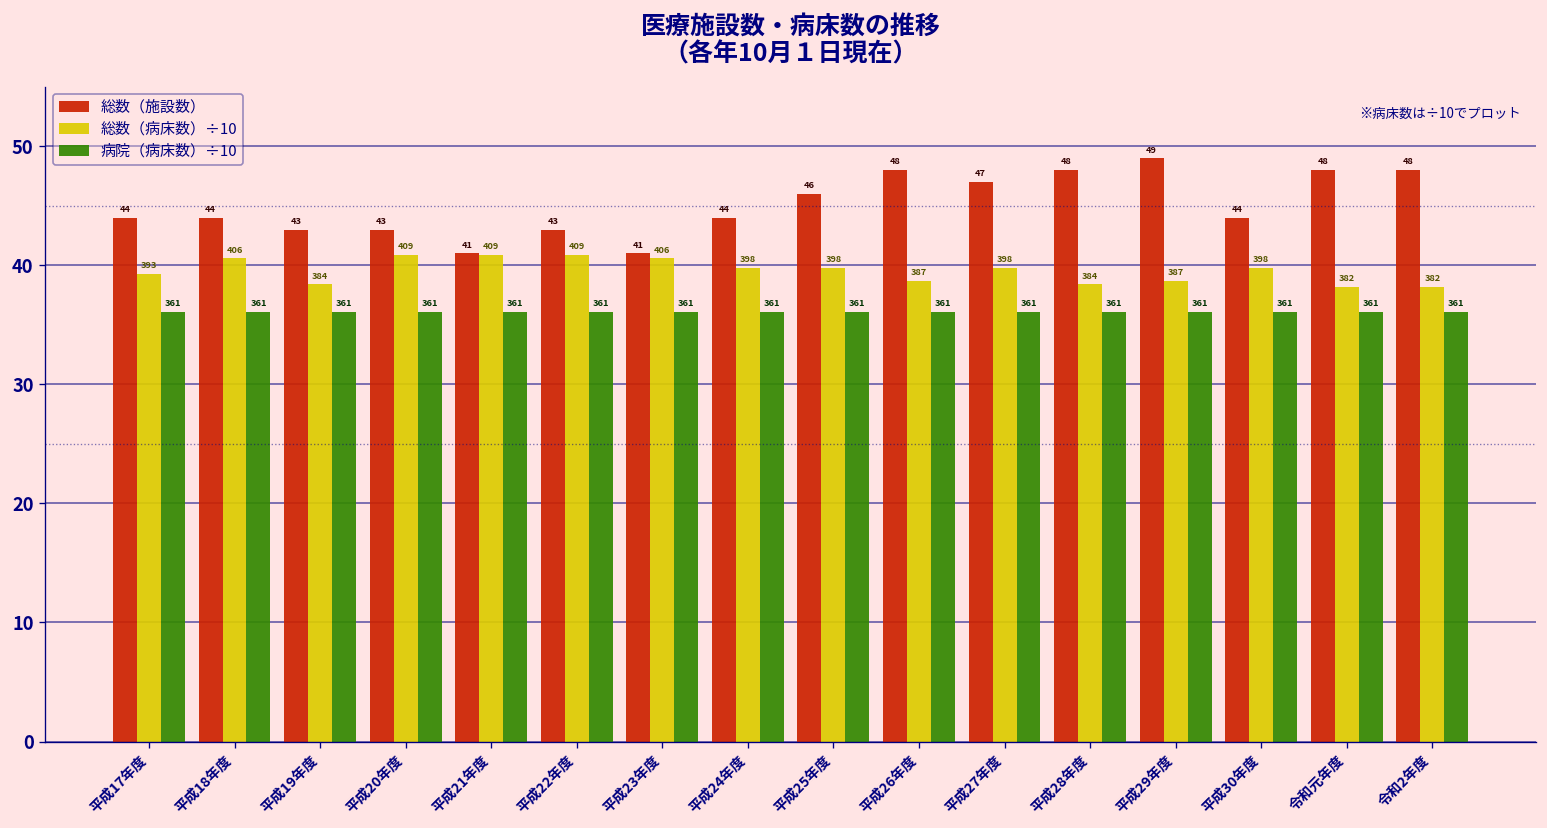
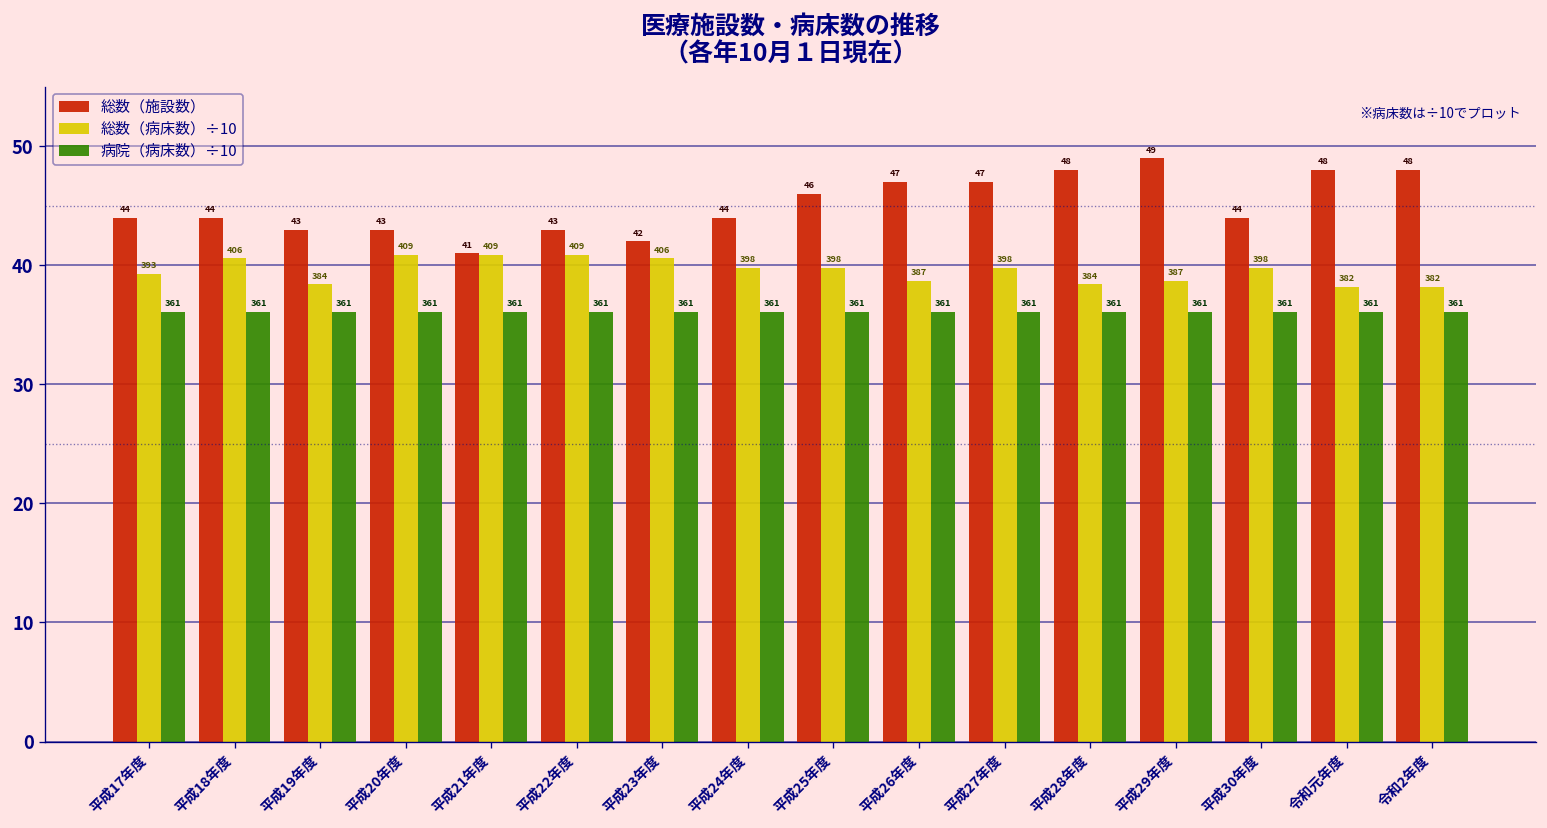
  {
    "総数（施設数）": {
      "平成17年度": 44,
      "平成18年度": 44,
      "平成19年度": 43,
      "平成20年度": 43,
      "平成21年度": 41,
      "平成22年度": 43,
-     "平成23年度": 41,
+     "平成23年度": 42,
      "平成24年度": 44,
      "平成25年度": 46,
-     "平成26年度": 48,
+     "平成26年度": 47,
      "平成27年度": 47,
      "平成28年度": 48,
      "平成29年度": 49,
      "平成30年度": 44,
      "令和元年度": 48,
      "令和2年度": 48
    }
  }
